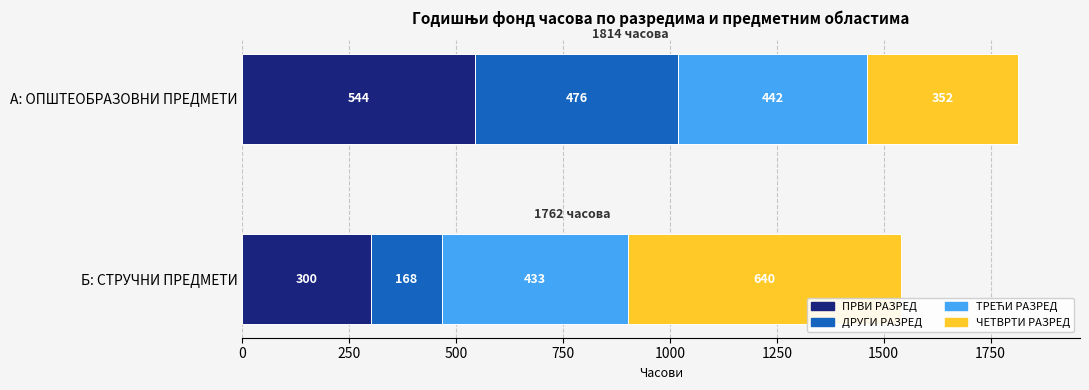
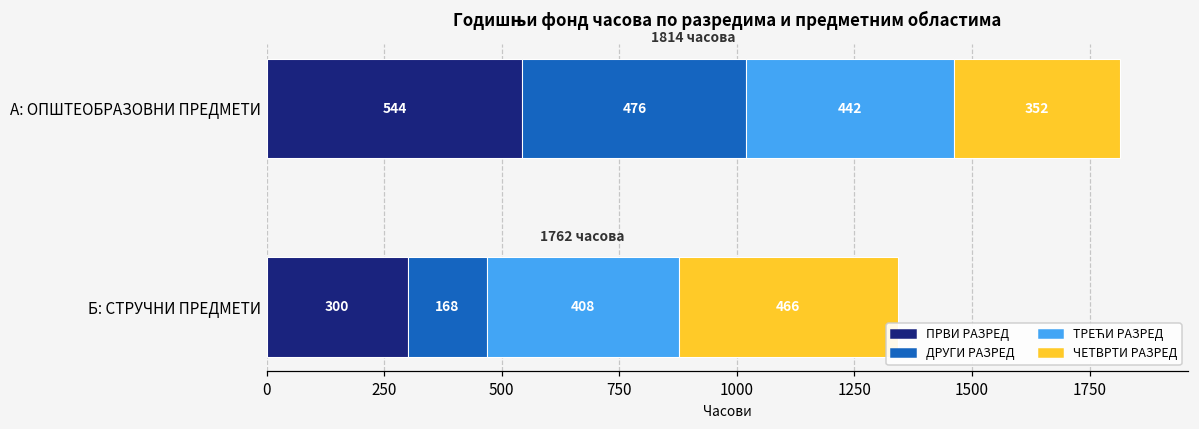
  {
    "ПРВИ РАЗРЕД": {
      "А: ОПШТЕОБРАЗОВНИ ПРЕДМЕТИ": 544,
      "Б: СТРУЧНИ ПРЕДМЕТИ": 300
    },
    "ДРУГИ РАЗРЕД": {
      "А: ОПШТЕОБРАЗОВНИ ПРЕДМЕТИ": 476,
      "Б: СТРУЧНИ ПРЕДМЕТИ": 168
    },
    "ТРЕЋИ РАЗРЕД": {
      "А: ОПШТЕОБРАЗОВНИ ПРЕДМЕТИ": 442,
-     "Б: СТРУЧНИ ПРЕДМЕТИ": 433
+     "Б: СТРУЧНИ ПРЕДМЕТИ": 408
    },
    "ЧЕТВРТИ РАЗРЕД": {
      "А: ОПШТЕОБРАЗОВНИ ПРЕДМЕТИ": 352,
-     "Б: СТРУЧНИ ПРЕДМЕТИ": 640
+     "Б: СТРУЧНИ ПРЕДМЕТИ": 466
    }
  }
